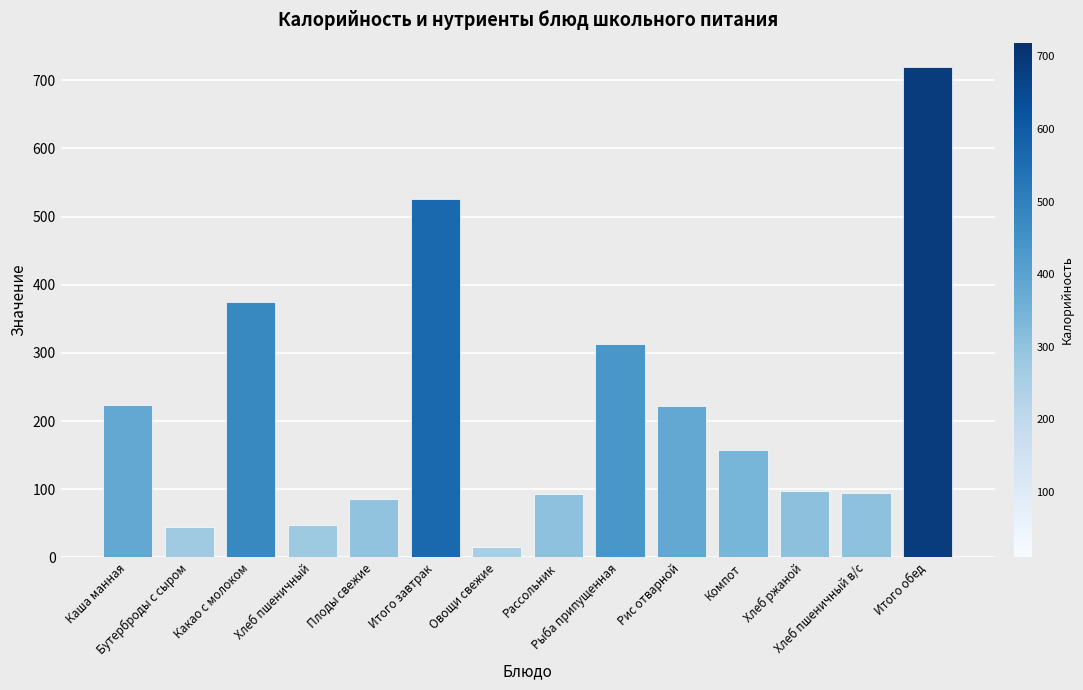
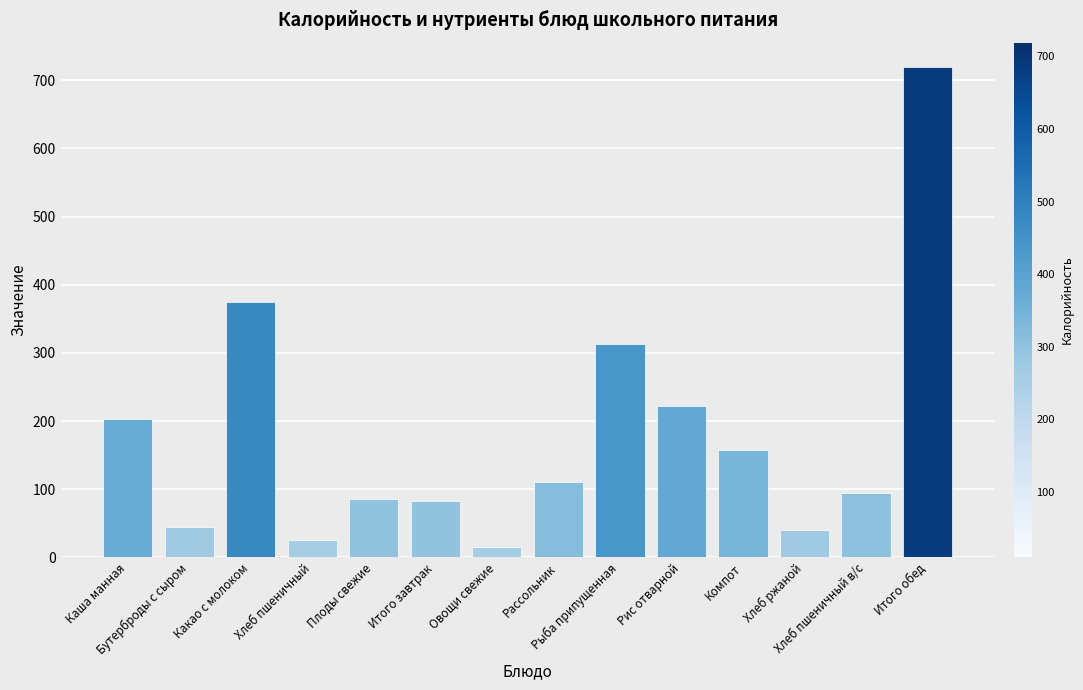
  {
-   "Каша манная": 220,
+   "Каша манная": 200,
    "Бутерброды с сыром": 40,
    "Какао с молоком": 380,
-   "Хлеб пшеничный": 50,
+   "Хлеб пшеничный": 30,
    "Плоды свежие": 90,
-   "Итого завтрак": 530,
+   "Итого завтрак": 80,
    "Овощи свежие": 20,
-   "Рассольник": 90,
+   "Рассольник": 110,
    "Рыба припущенная": 310,
    "Рис отварной": 220,
    "Компот": 160,
-   "Хлеб ржаной": 100,
+   "Хлеб ржаной": 40,
    "Хлеб пшеничный в/с": 90,
    "Итого обед": 720
  }
